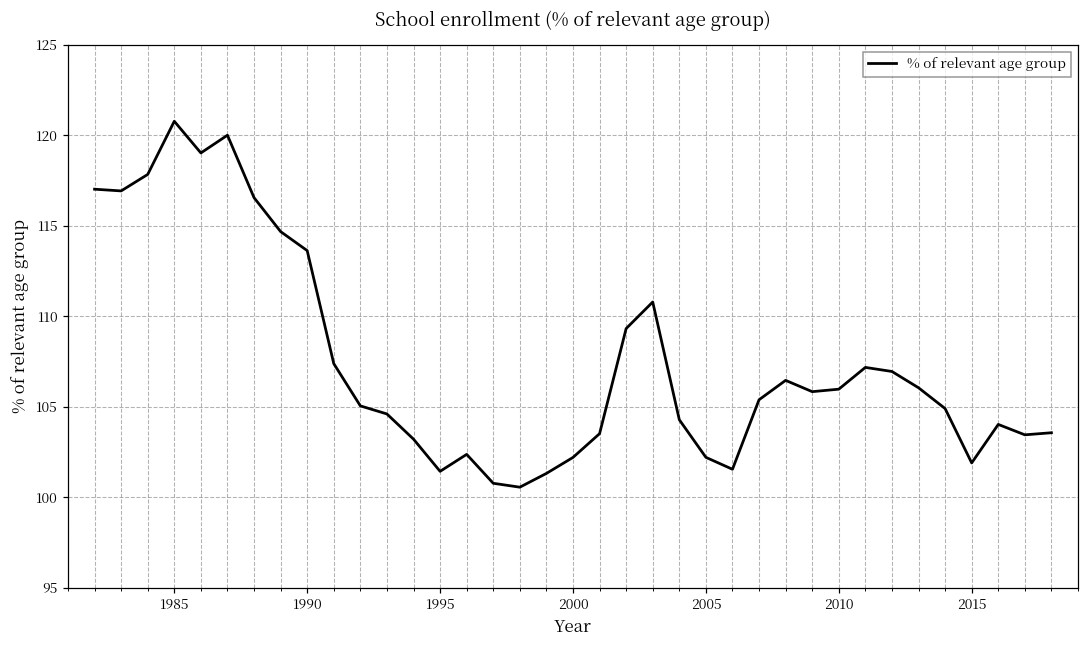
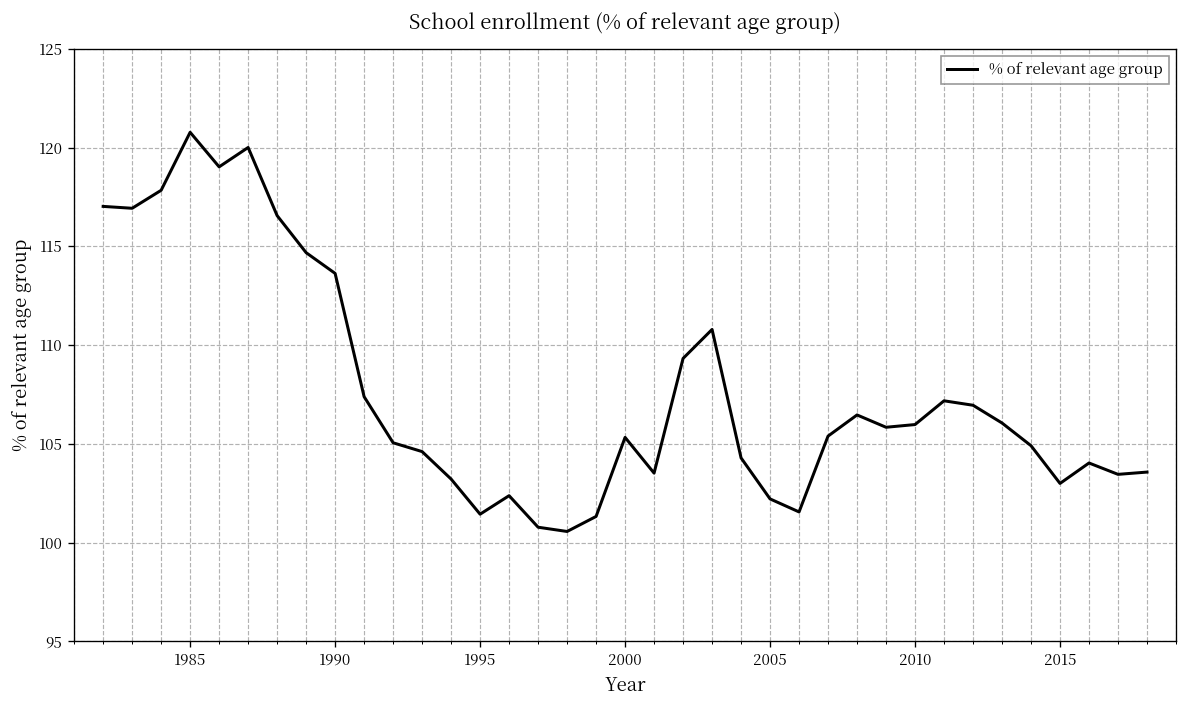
  {
    "1985": 120.8,
    "1990": 113.6,
    "1995": 101.4,
-   "2000": 102.2,
+   "2000": 105.3,
    "2005": 102.2,
    "2010": 106.0,
-   "2015": 101.9
+   "2015": 103.0
  }
